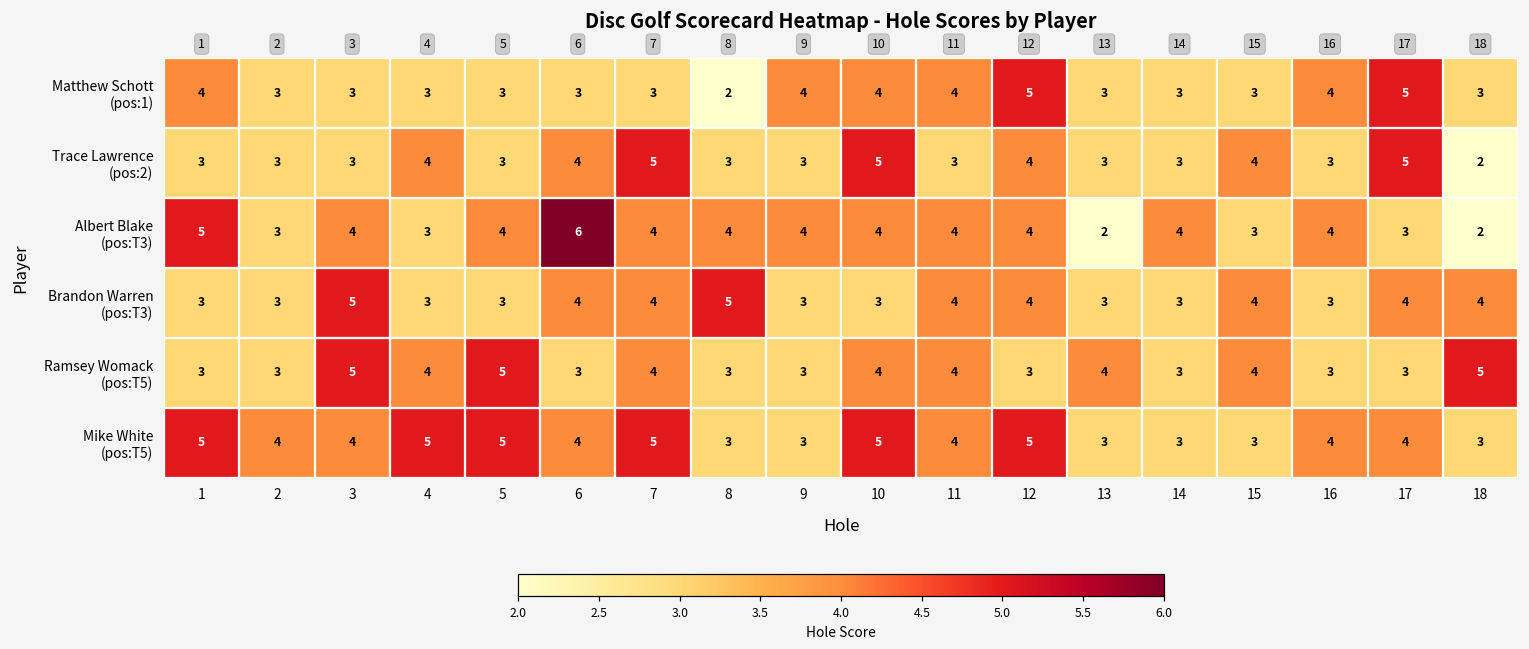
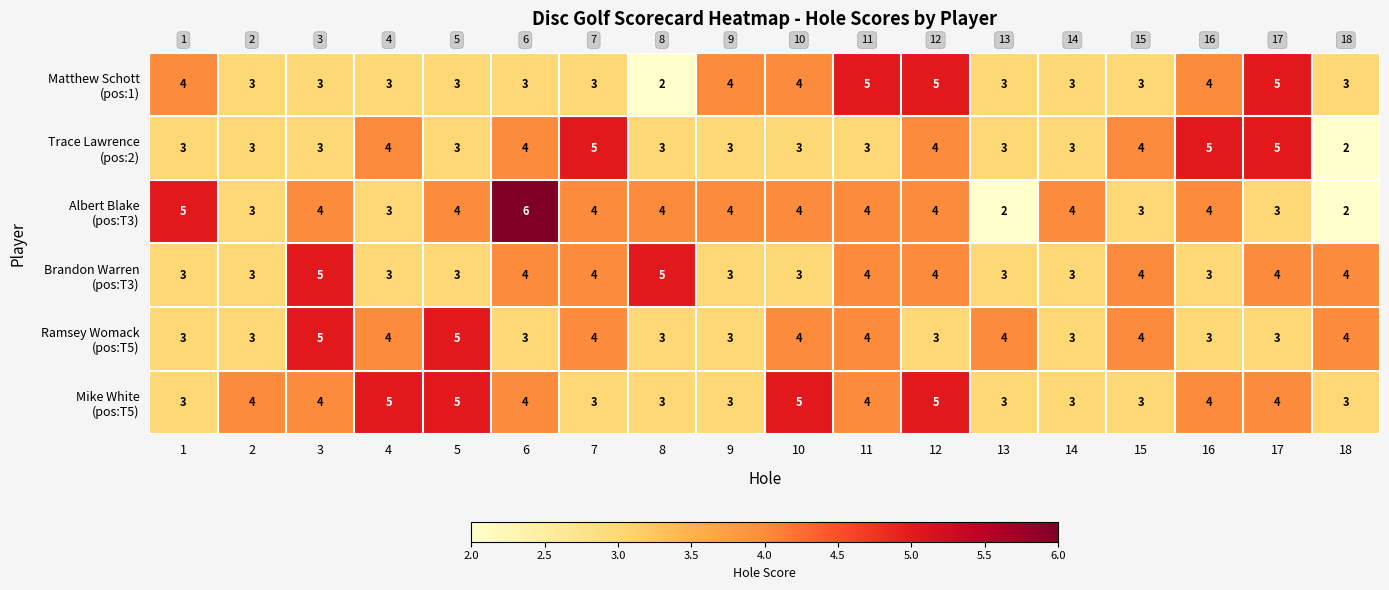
  {
    "Matthew Schott (pos:1)": {
      "1": 4,
      "2": 3,
      "3": 3,
      "4": 3,
      "5": 3,
      "6": 3,
      "7": 3,
      "8": 2,
      "9": 4,
      "10": 4,
-     "11": 4,
+     "11": 5,
      "12": 5,
      "13": 3,
      "14": 3,
      "15": 3,
      "16": 4,
      "17": 5,
      "18": 3
    },
    "Trace Lawrence (pos:2)": {
      "1": 3,
      "2": 3,
      "3": 3,
      "4": 4,
      "5": 3,
      "6": 4,
      "7": 5,
      "8": 3,
      "9": 3,
-     "10": 5,
+     "10": 3,
      "11": 3,
      "12": 4,
      "13": 3,
      "14": 3,
      "15": 4,
-     "16": 3,
+     "16": 5,
      "17": 5,
      "18": 2
    },
    "Albert Blake (pos:T3)": {
      "1": 5,
      "2": 3,
      "3": 4,
      "4": 3,
      "5": 4,
      "6": 6,
      "7": 4,
      "8": 4,
      "9": 4,
      "10": 4,
      "11": 4,
      "12": 4,
      "13": 2,
      "14": 4,
      "15": 3,
      "16": 4,
      "17": 3,
      "18": 2
    },
    "Brandon Warren (pos:T3)": {
      "1": 3,
      "2": 3,
      "3": 5,
      "4": 3,
      "5": 3,
      "6": 4,
      "7": 4,
      "8": 5,
      "9": 3,
      "10": 3,
      "11": 4,
      "12": 4,
      "13": 3,
      "14": 3,
      "15": 4,
      "16": 3,
      "17": 4,
      "18": 4
    },
    "Ramsey Womack (pos:T5)": {
      "1": 3,
      "2": 3,
      "3": 5,
      "4": 4,
      "5": 5,
      "6": 3,
      "7": 4,
      "8": 3,
      "9": 3,
      "10": 4,
      "11": 4,
      "12": 3,
      "13": 4,
      "14": 3,
      "15": 4,
      "16": 3,
      "17": 3,
-     "18": 5
+     "18": 4
    },
    "Mike White (pos:T5)": {
-     "1": 5,
+     "1": 3,
      "2": 4,
      "3": 4,
      "4": 5,
      "5": 5,
      "6": 4,
-     "7": 5,
+     "7": 3,
      "8": 3,
      "9": 3,
      "10": 5,
      "11": 4,
      "12": 5,
      "13": 3,
      "14": 3,
      "15": 3,
      "16": 4,
      "17": 4,
      "18": 3
    }
  }
